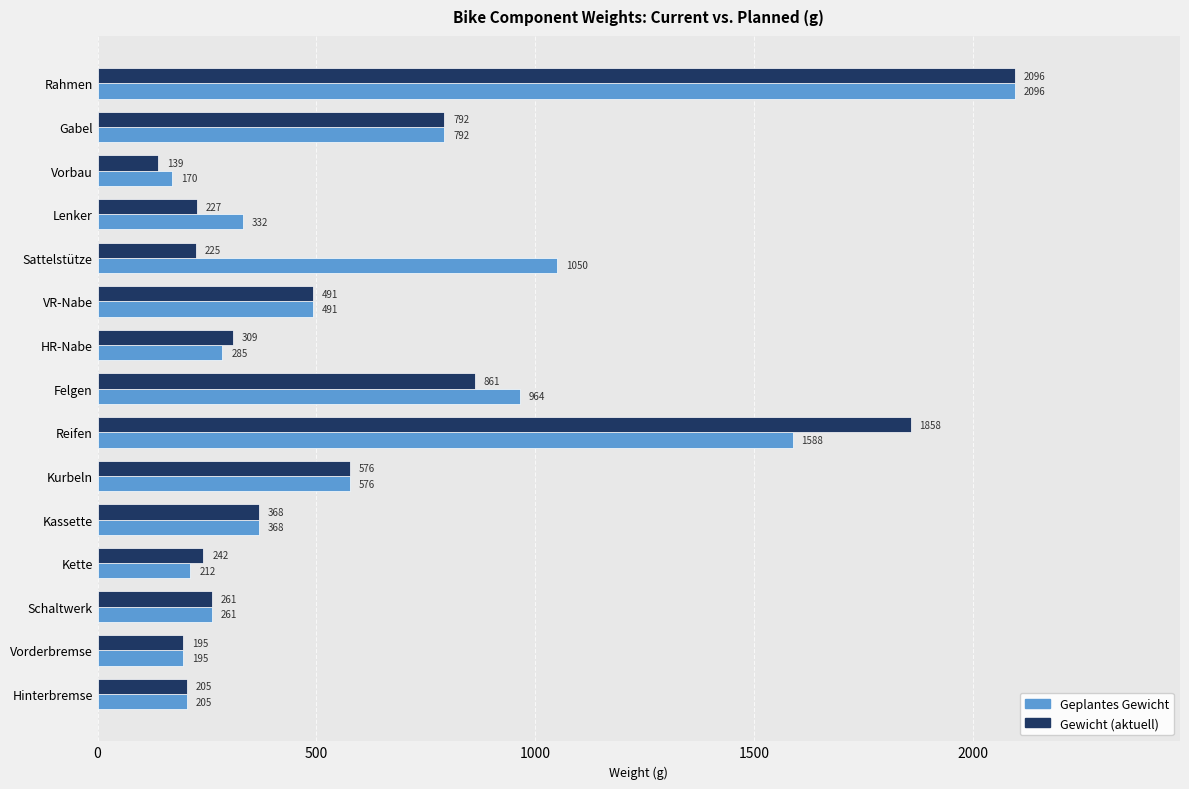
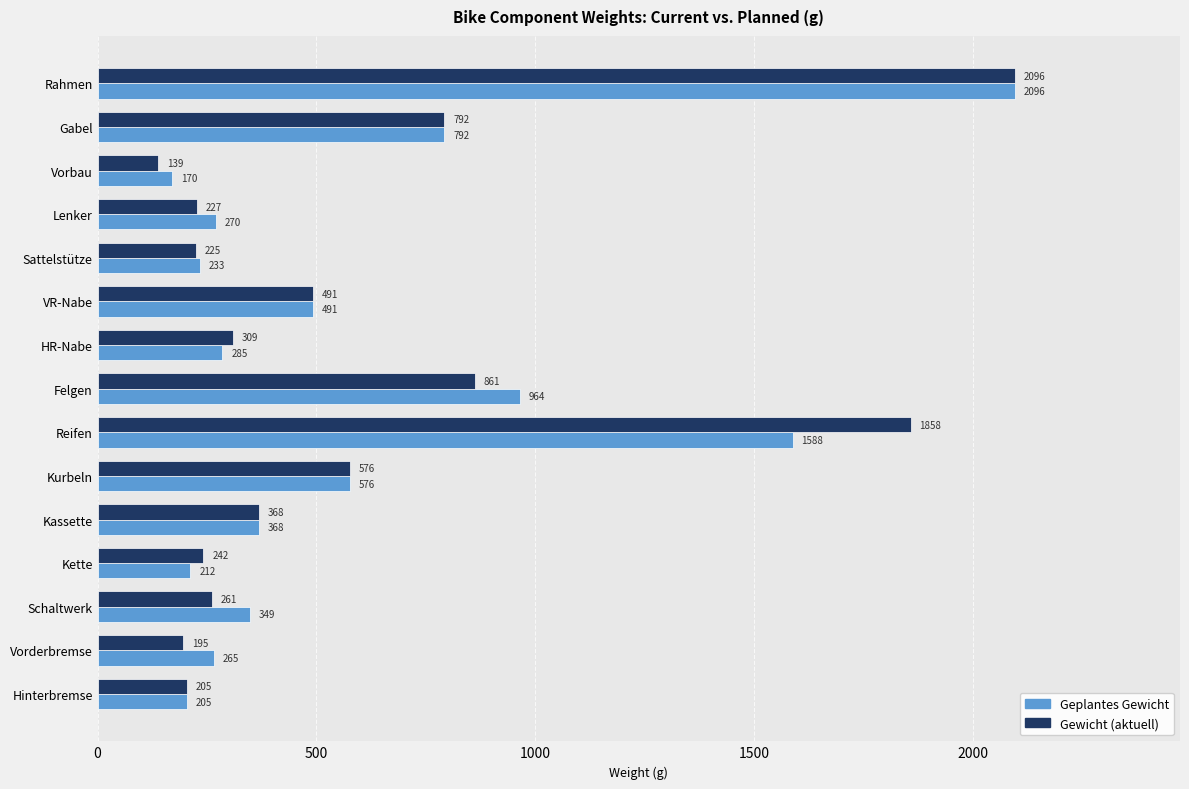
  {
    "Geplantes Gewicht": {
      "Rahmen": 2096,
      "Gabel": 792,
      "Vorbau": 170,
-     "Lenker": 332,
-     "Sattelstütze": 1050,
+     "Lenker": 270,
+     "Sattelstütze": 233,
      "VR-Nabe": 491,
      "HR-Nabe": 285,
      "Felgen": 964,
      "Reifen": 1588,
      "Kurbeln": 576,
      "Kassette": 368,
      "Kette": 212,
-     "Schaltwerk": 261,
-     "Vorderbremse": 195,
+     "Schaltwerk": 349,
+     "Vorderbremse": 265,
      "Hinterbremse": 205
    }
  }
